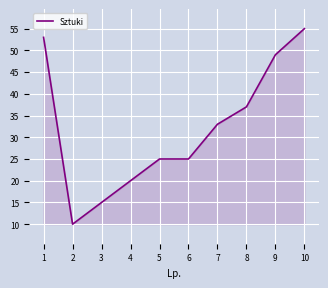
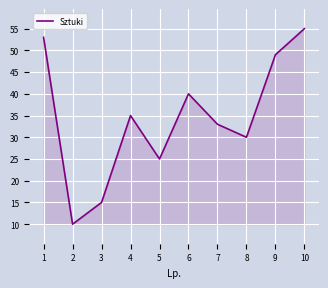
  {
    "1": 53,
    "2": 10,
    "3": 15,
-   "4": 20,
+   "4": 35,
    "5": 25,
-   "6": 25,
+   "6": 40,
    "7": 33,
-   "8": 37,
+   "8": 30,
    "9": 49,
    "10": 55
  }
